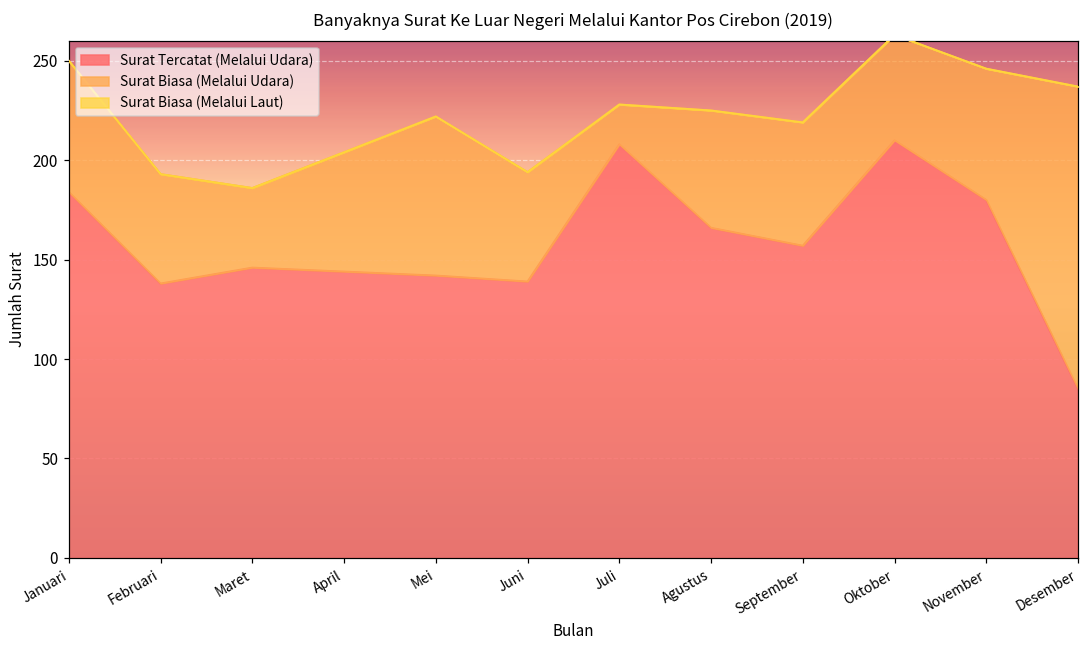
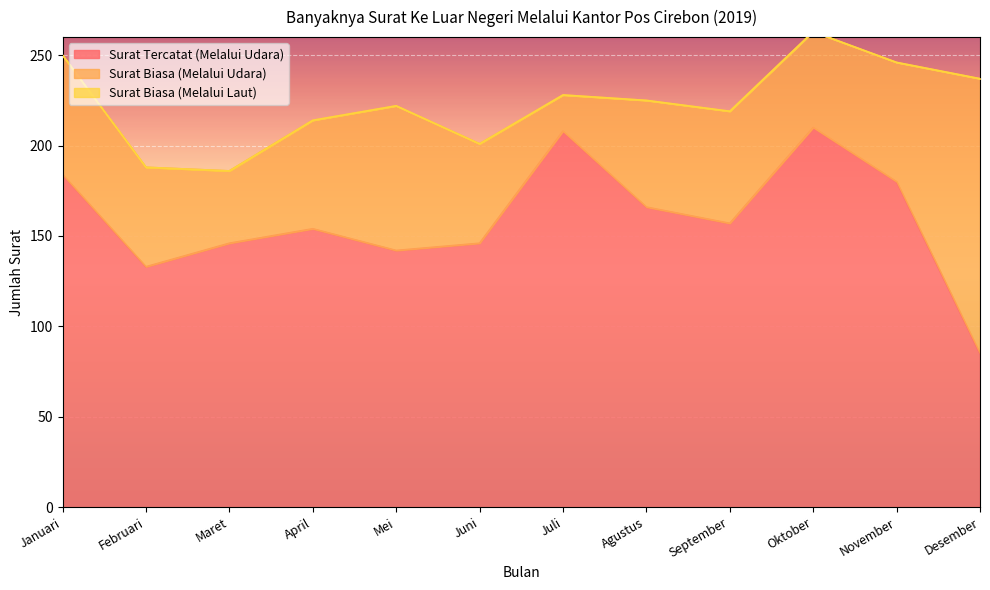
  {
    "Surat Tercatat (Melalui Udara)": {
      "Januari": 184,
-     "Februari": 138,
+     "Februari": 133,
      "Maret": 146,
-     "April": 144,
+     "April": 154,
      "Mei": 142,
-     "Juni": 139,
+     "Juni": 146,
      "Juli": 208,
      "Agustus": 166,
      "September": 157,
      "Oktober": 210,
      "November": 180,
      "Desember": 85
    }
  }
